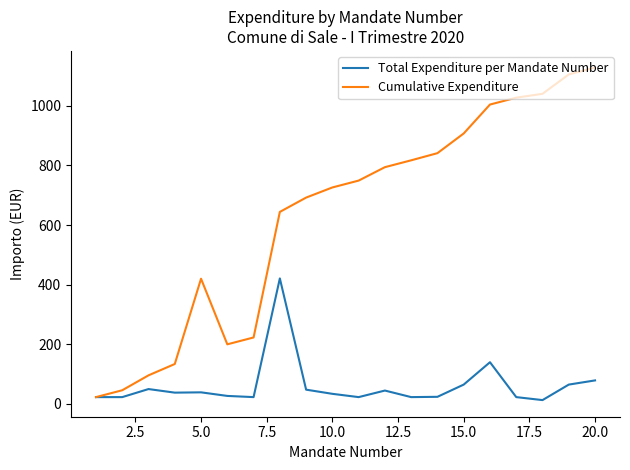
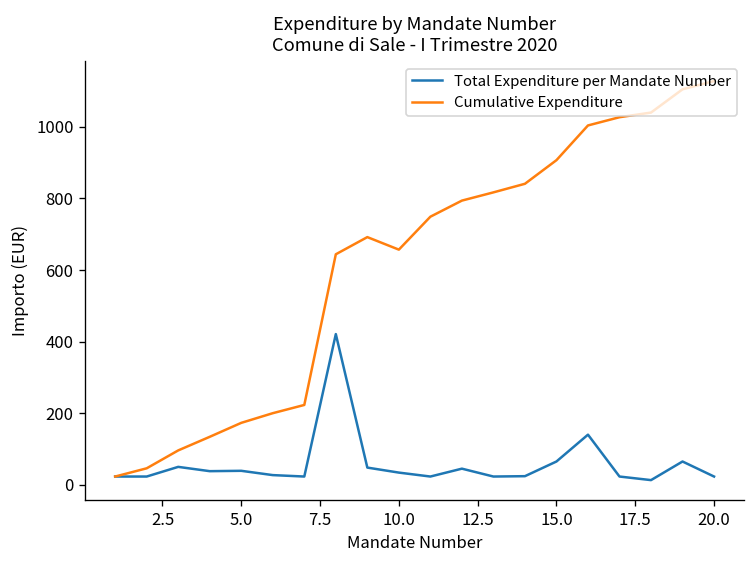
  {
    "Total Expenditure per Mandate Number": {
      "5.0": 40,
      "10.0": 30,
      "15.0": 70,
-     "20.0": 80
+     "20.0": 20
    },
    "Cumulative Expenditure": {
-     "5.0": 420,
-     "10.0": 730,
+     "5.0": 170,
+     "10.0": 660,
      "15.0": 910
    }
  }
